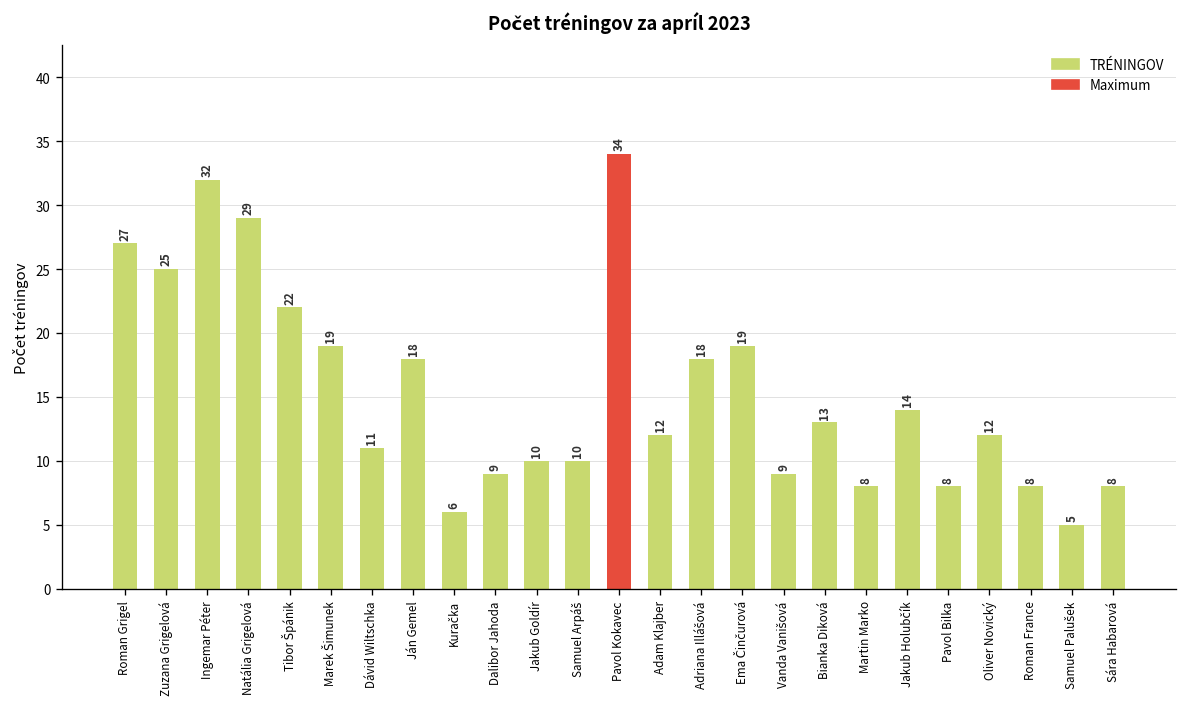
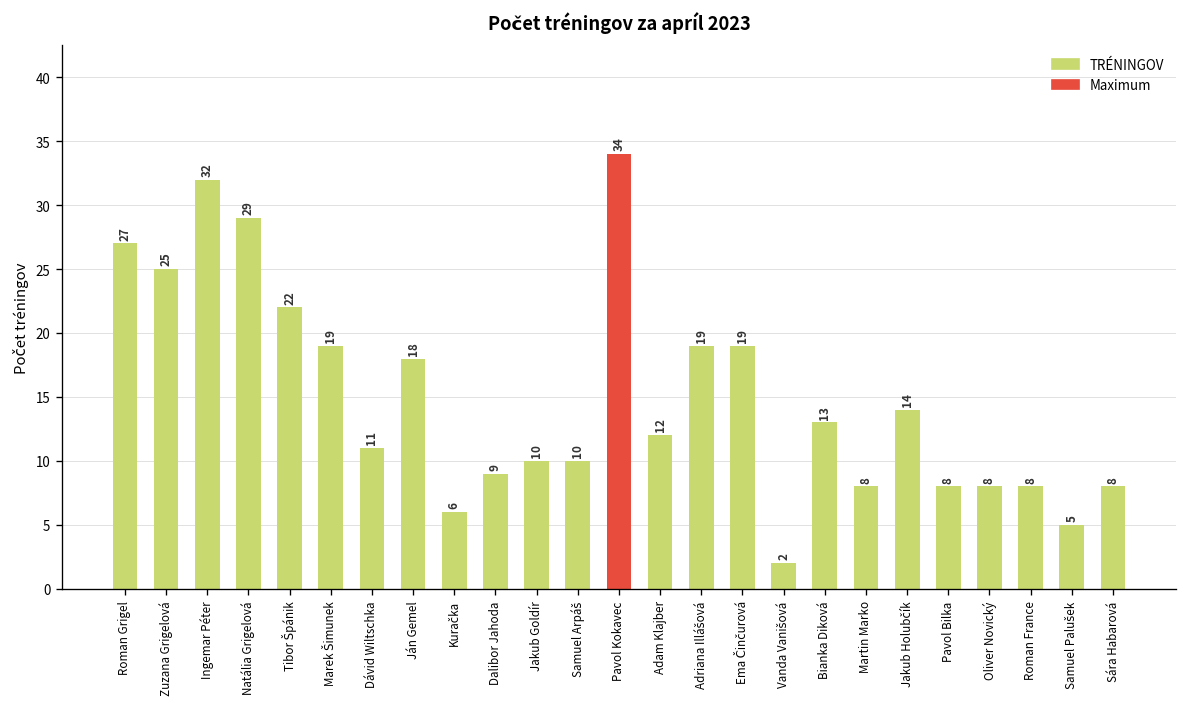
  {
    "Roman Grigel": 27,
    "Zuzana Grigelová": 25,
    "Ingemar Péter": 32,
    "Natália Grigelová": 29,
    "Tibor Špánik": 22,
    "Marek Šimunek": 19,
    "Dávid Wiltschka": 11,
    "Ján Gemel": 18,
    "Kuračka": 6,
    "Dalibor Jahoda": 9,
    "Jakub Goldír": 10,
    "Samuel Arpáš": 10,
    "Pavol Kokavec": 34,
    "Adam Klajber": 12,
-   "Adriana Illášová": 18,
+   "Adriana Illášová": 19,
    "Ema Činčurová": 19,
-   "Vanda Vanišová": 9,
+   "Vanda Vanišová": 2,
    "Bianka Diková": 13,
    "Martin Marko": 8,
    "Jakub Holubčík": 14,
    "Pavol Bilka": 8,
-   "Oliver Novický": 12,
+   "Oliver Novický": 8,
    "Roman France": 8,
    "Samuel Palušek": 5,
    "Sára Habarová": 8
  }
